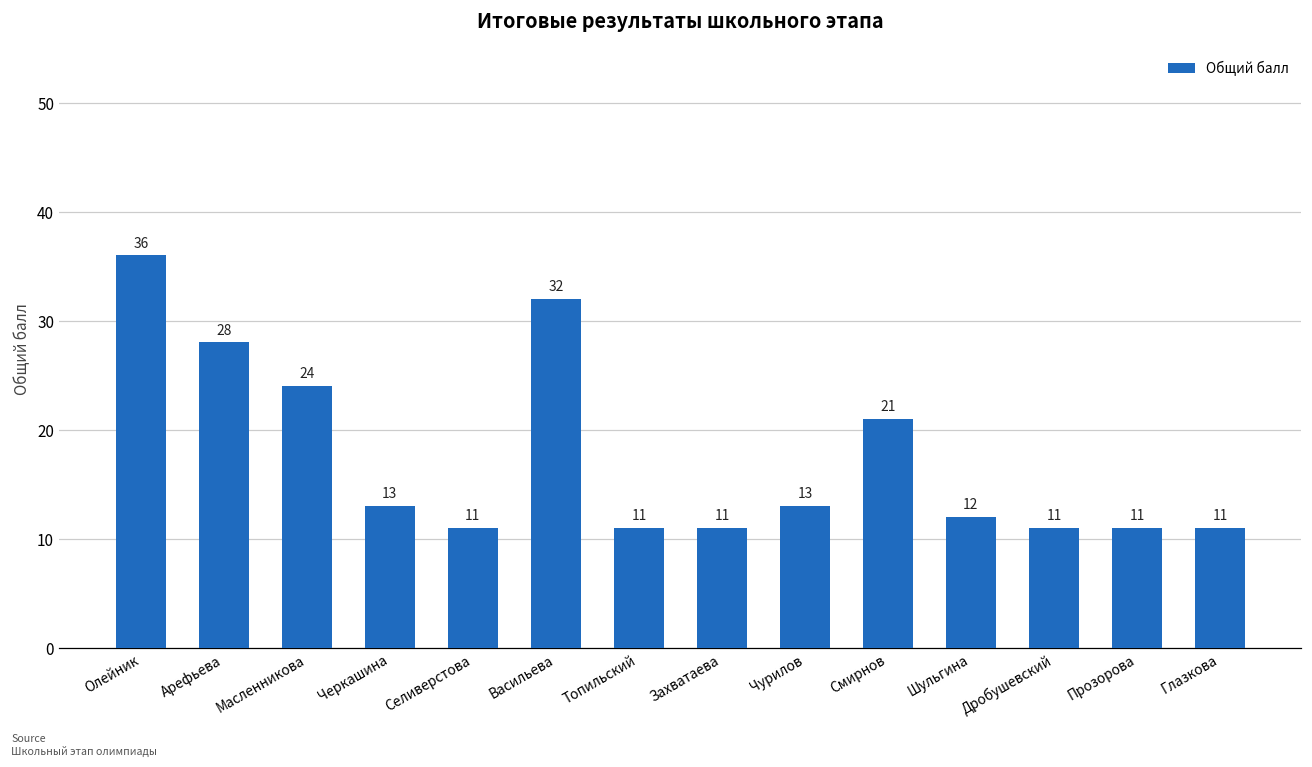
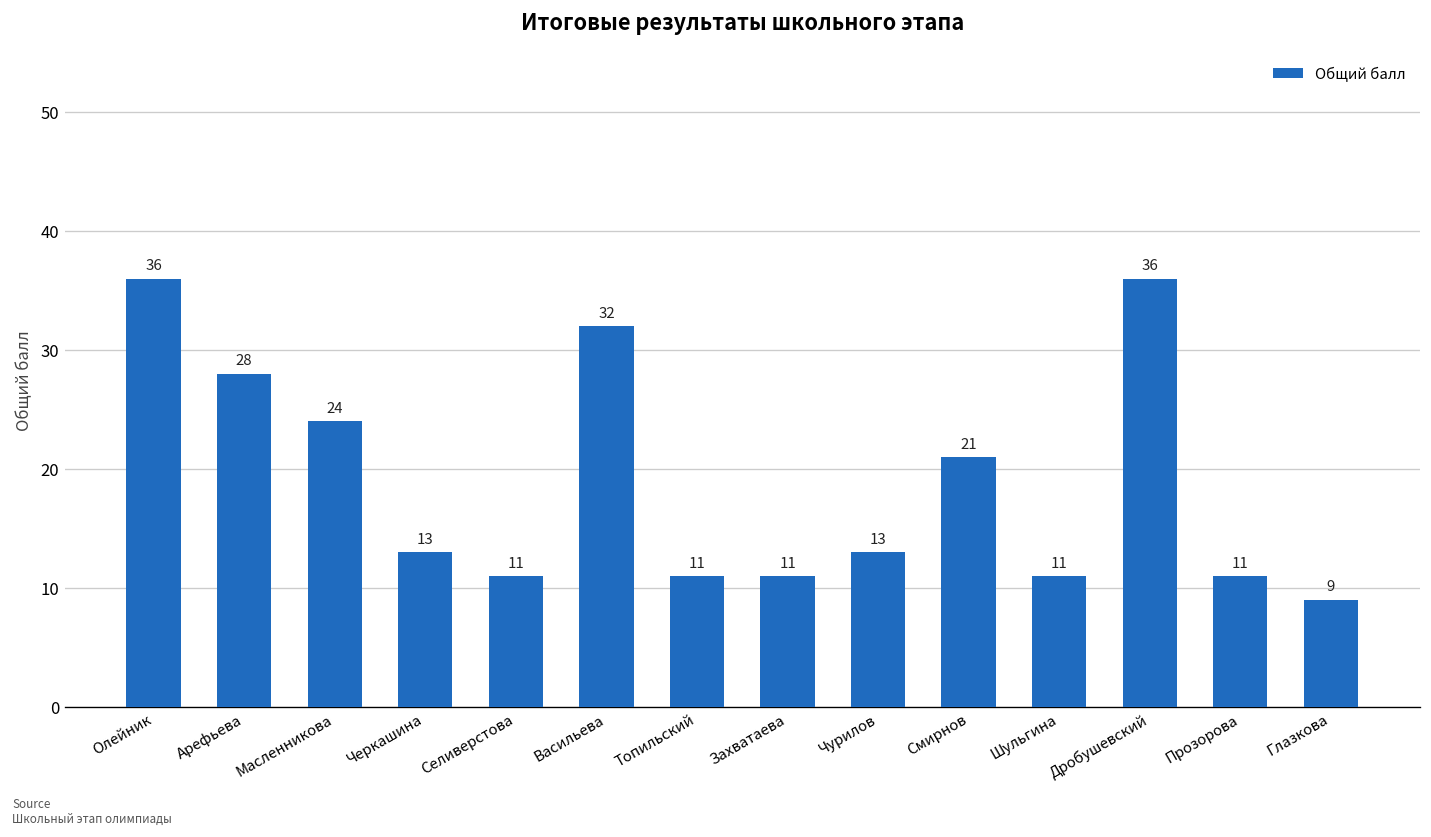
  {
    "Олейник": 36,
    "Арефьева": 28,
    "Масленникова": 24,
    "Черкашина": 13,
    "Селиверстова": 11,
    "Васильева": 32,
    "Топильский": 11,
    "Захватаева": 11,
    "Чурилов": 13,
    "Смирнов": 21,
-   "Шульгина": 12,
-   "Дробушевский": 11,
+   "Шульгина": 11,
+   "Дробушевский": 36,
    "Прозорова": 11,
-   "Глазкова": 11
+   "Глазкова": 9
  }
